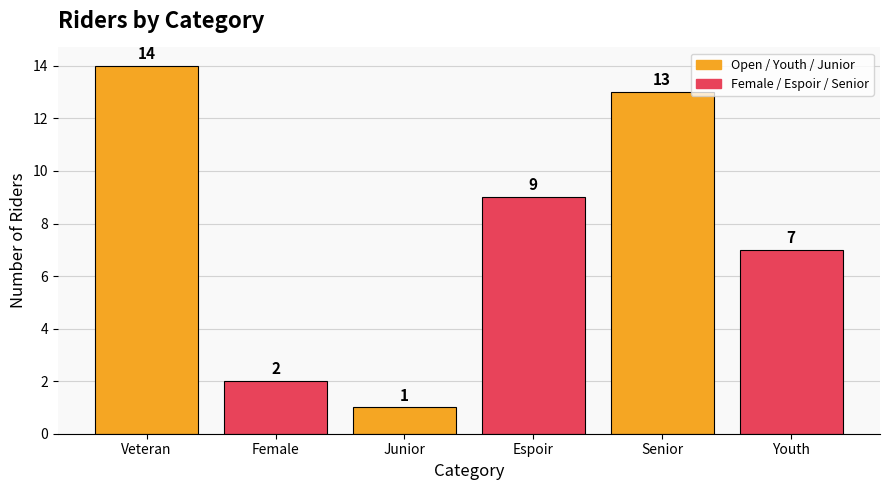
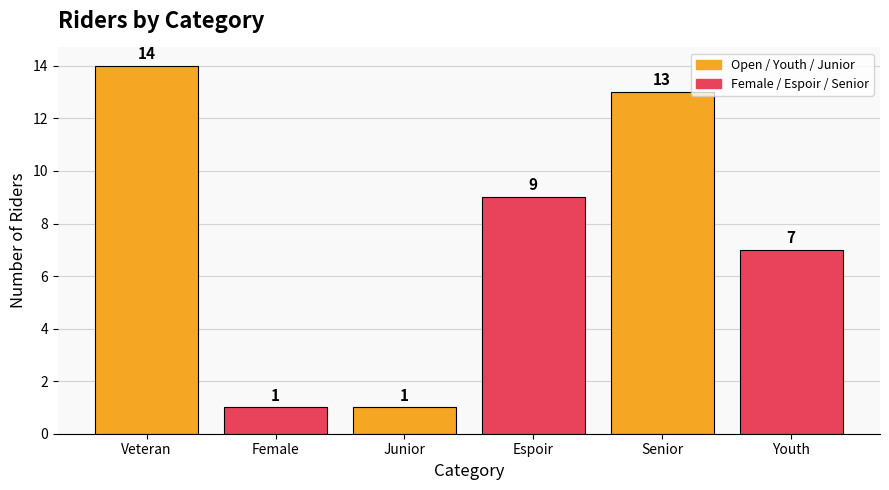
  {
    "Veteran": 14,
-   "Female": 2,
+   "Female": 1,
    "Junior": 1,
    "Espoir": 9,
    "Senior": 13,
    "Youth": 7
  }
